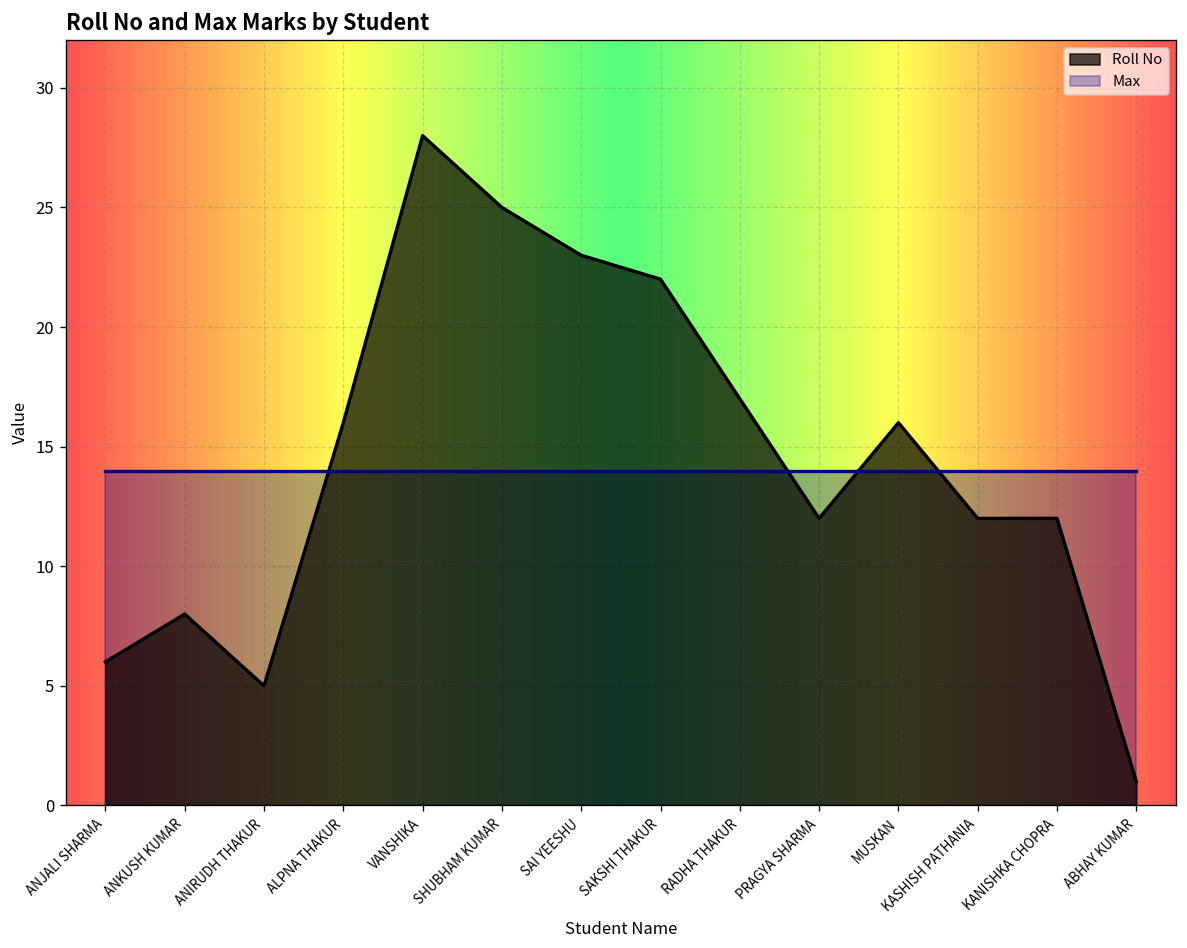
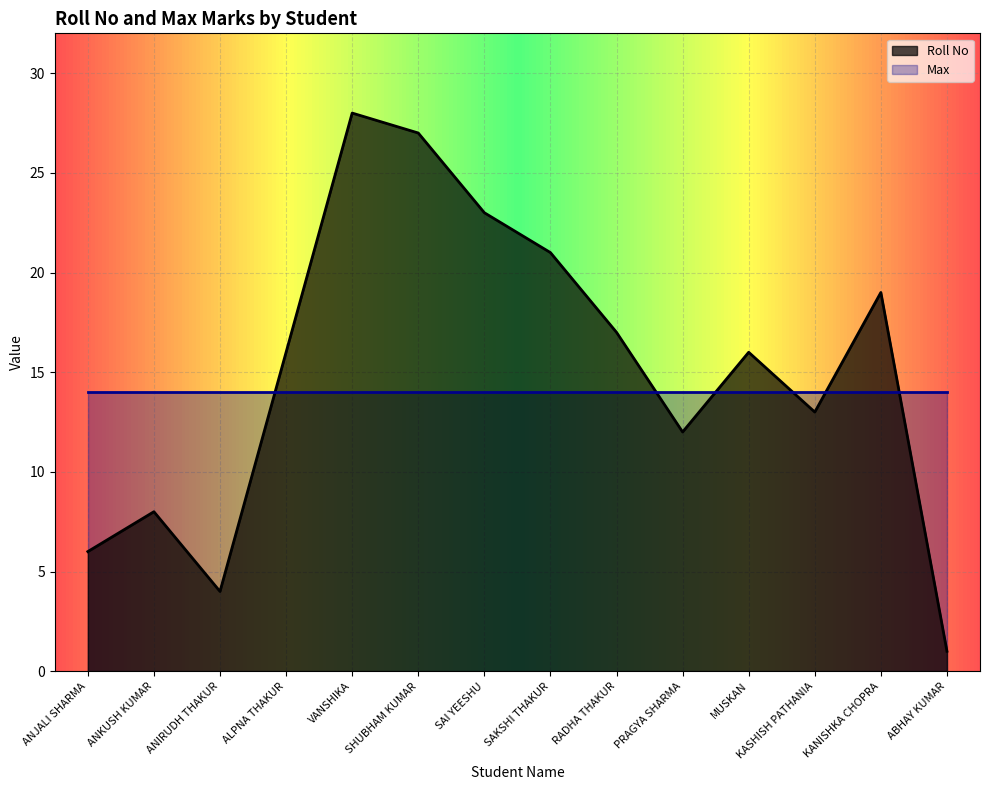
  {
    "Roll No": {
      "ANJALI SHARMA": 6,
      "ANKUSH KUMAR": 8,
-     "ANIRUDH THAKUR": 5,
+     "ANIRUDH THAKUR": 4,
      "ALPNA THAKUR": 16,
      "VANSHIKA": 28,
-     "SHUBHAM KUMAR": 25,
+     "SHUBHAM KUMAR": 27,
      "SAI YEESHU": 23,
-     "SAKSHI THAKUR": 22,
+     "SAKSHI THAKUR": 21,
      "RADHA THAKUR": 17,
      "PRAGYA SHARMA": 12,
      "MUSKAN": 16,
-     "KASHISH PATHANIA": 12,
-     "KANISHKA CHOPRA": 12,
+     "KASHISH PATHANIA": 13,
+     "KANISHKA CHOPRA": 19,
      "ABHAY KUMAR": 1
    },
    "Max": {
      "ANJALI SHARMA": 14,
      "ANKUSH KUMAR": 14,
      "ANIRUDH THAKUR": 14,
      "ALPNA THAKUR": 14,
      "VANSHIKA": 14,
      "SHUBHAM KUMAR": 14,
      "SAI YEESHU": 14,
      "SAKSHI THAKUR": 14,
      "RADHA THAKUR": 14,
      "PRAGYA SHARMA": 14,
      "MUSKAN": 14,
      "KASHISH PATHANIA": 14,
      "KANISHKA CHOPRA": 14,
      "ABHAY KUMAR": 14
    }
  }
